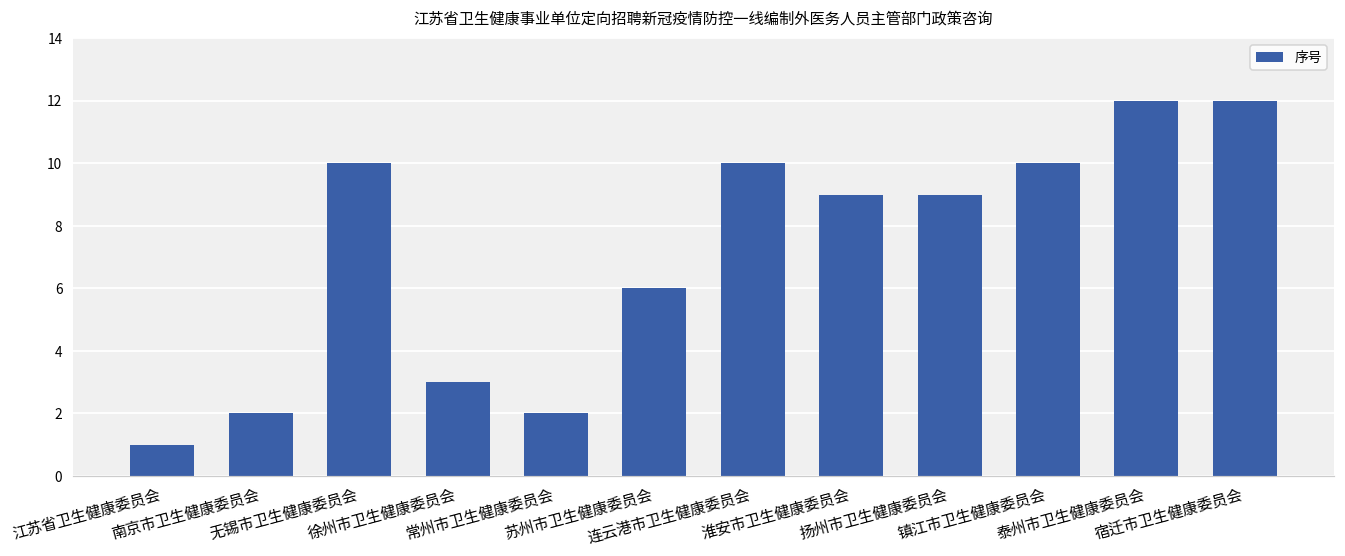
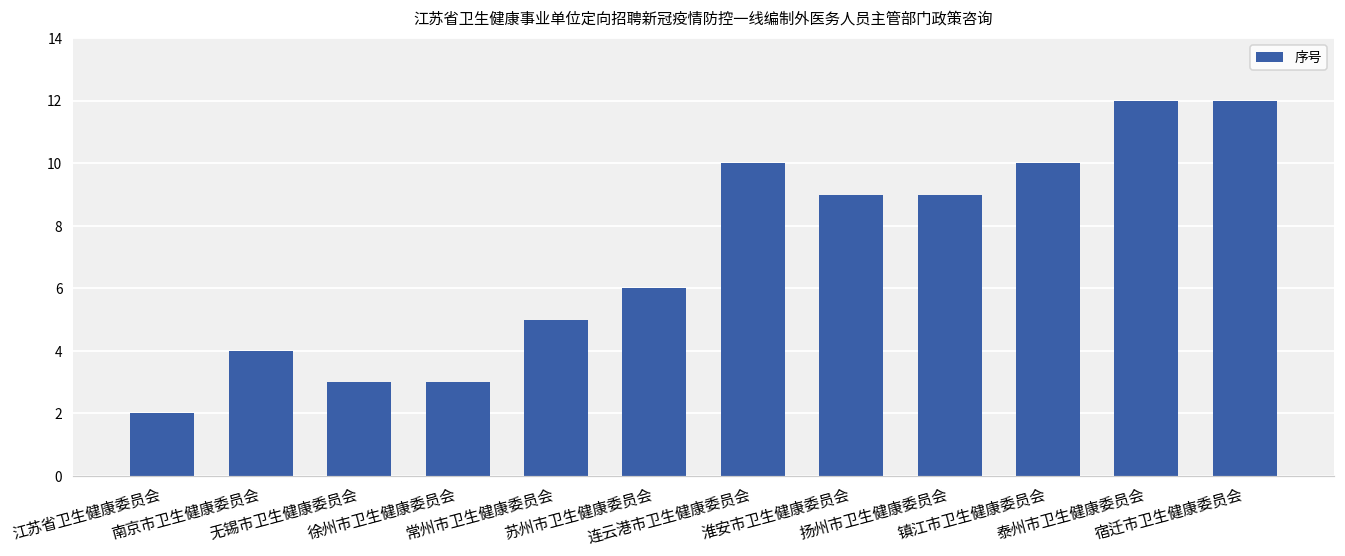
  {
-   "江苏省卫生健康委员会": 1,
-   "南京市卫生健康委员会": 2,
-   "无锡市卫生健康委员会": 10,
+   "江苏省卫生健康委员会": 2,
+   "南京市卫生健康委员会": 4,
+   "无锡市卫生健康委员会": 3,
    "徐州市卫生健康委员会": 3,
-   "常州市卫生健康委员会": 2,
+   "常州市卫生健康委员会": 5,
    "苏州市卫生健康委员会": 6,
    "连云港市卫生健康委员会": 10,
    "淮安市卫生健康委员会": 9,
    "扬州市卫生健康委员会": 9,
    "镇江市卫生健康委员会": 10,
    "泰州市卫生健康委员会": 12,
    "宿迁市卫生健康委员会": 12
  }
